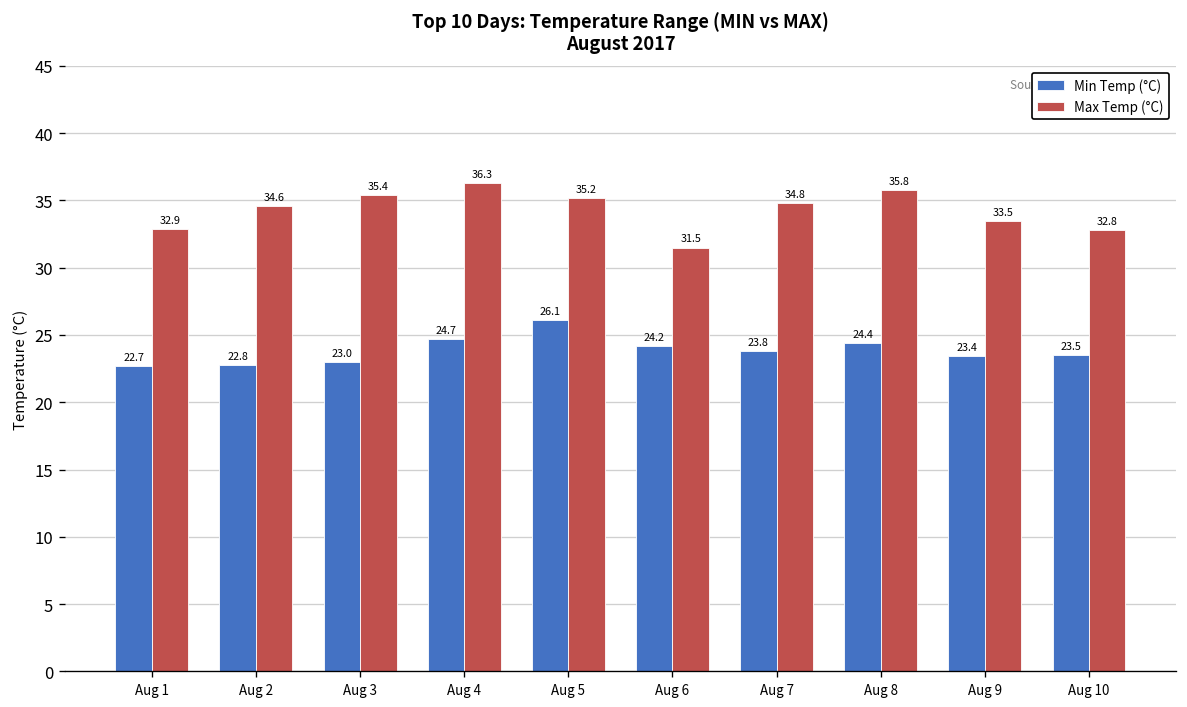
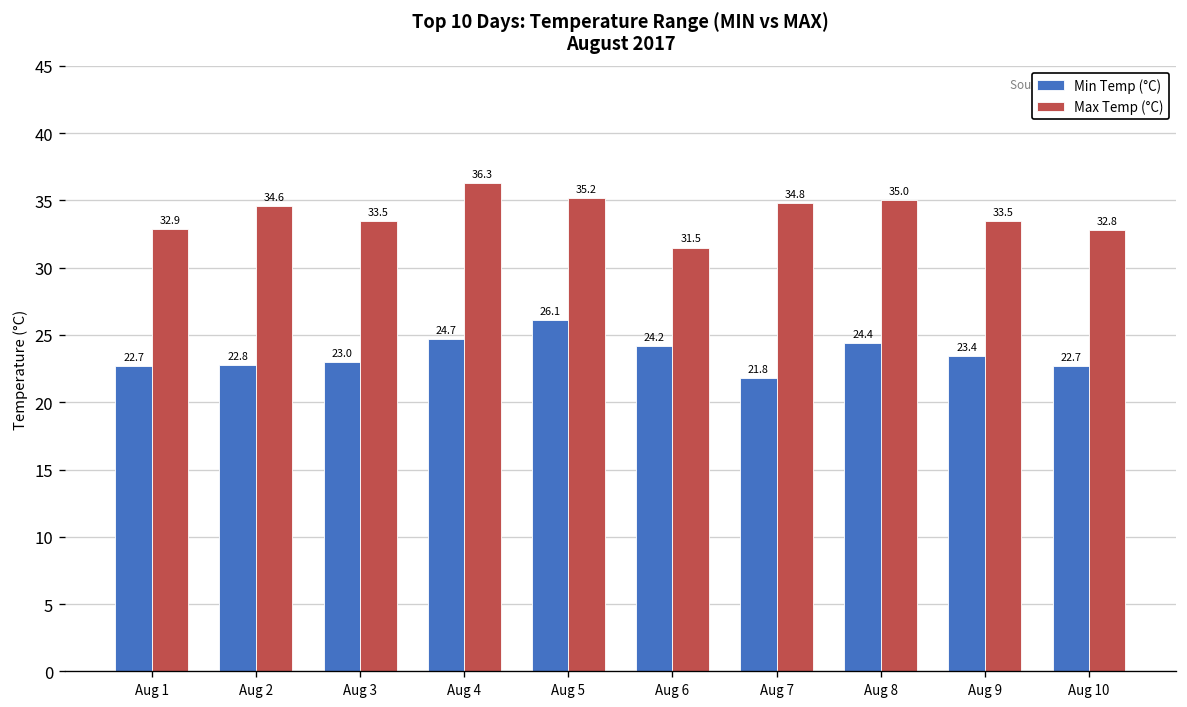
  {
    "Min Temp (°C)": {
      "Aug 1": 22.7,
      "Aug 2": 22.8,
      "Aug 3": 23.0,
      "Aug 4": 24.7,
      "Aug 5": 26.1,
      "Aug 6": 24.2,
-     "Aug 7": 23.8,
+     "Aug 7": 21.8,
      "Aug 8": 24.4,
      "Aug 9": 23.4,
-     "Aug 10": 23.5
+     "Aug 10": 22.7
    },
    "Max Temp (°C)": {
      "Aug 1": 32.9,
      "Aug 2": 34.6,
-     "Aug 3": 35.4,
+     "Aug 3": 33.5,
      "Aug 4": 36.3,
      "Aug 5": 35.2,
      "Aug 6": 31.5,
      "Aug 7": 34.8,
-     "Aug 8": 35.8,
+     "Aug 8": 35.0,
      "Aug 9": 33.5,
      "Aug 10": 32.8
    }
  }
